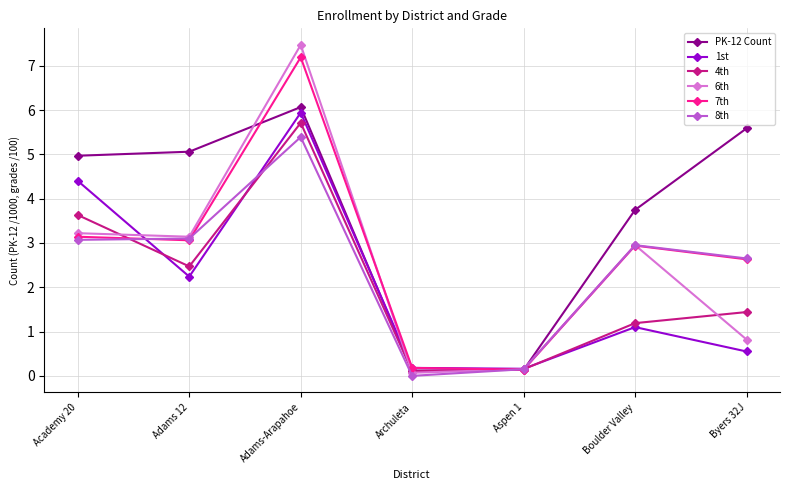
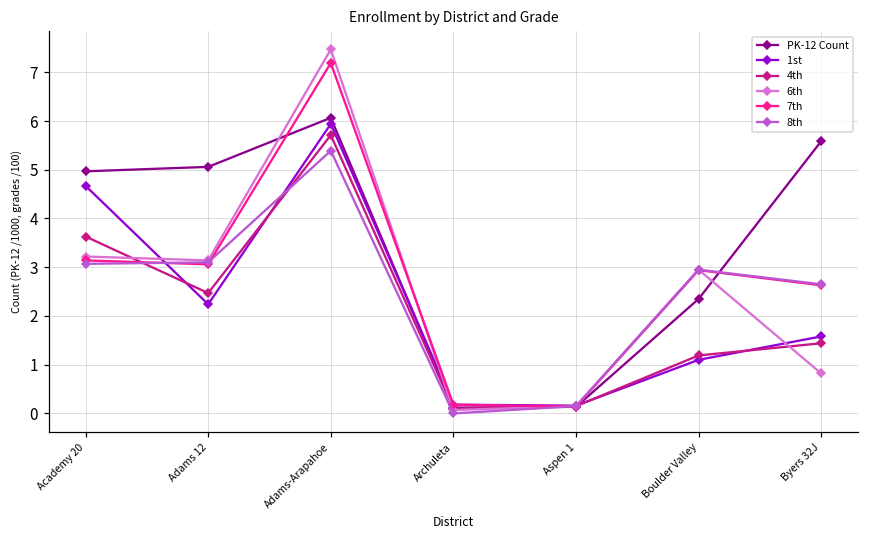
  {
    "PK-12 Count": {
      "Academy 20": 5.0,
      "Adams 12": 5.1,
      "Adams-Arapahoe": 6.1,
-     "Boulder Valley": 3.7,
+     "Boulder Valley": 2.4,
      "Byers 32J": 5.6
    },
    "1st": {
-     "Academy 20": 4.4,
+     "Academy 20": 4.7,
      "Adams 12": 2.2,
      "Adams-Arapahoe": 5.9,
      "Boulder Valley": 1.1,
-     "Byers 32J": 0.6
+     "Byers 32J": 1.6
    }
  }
